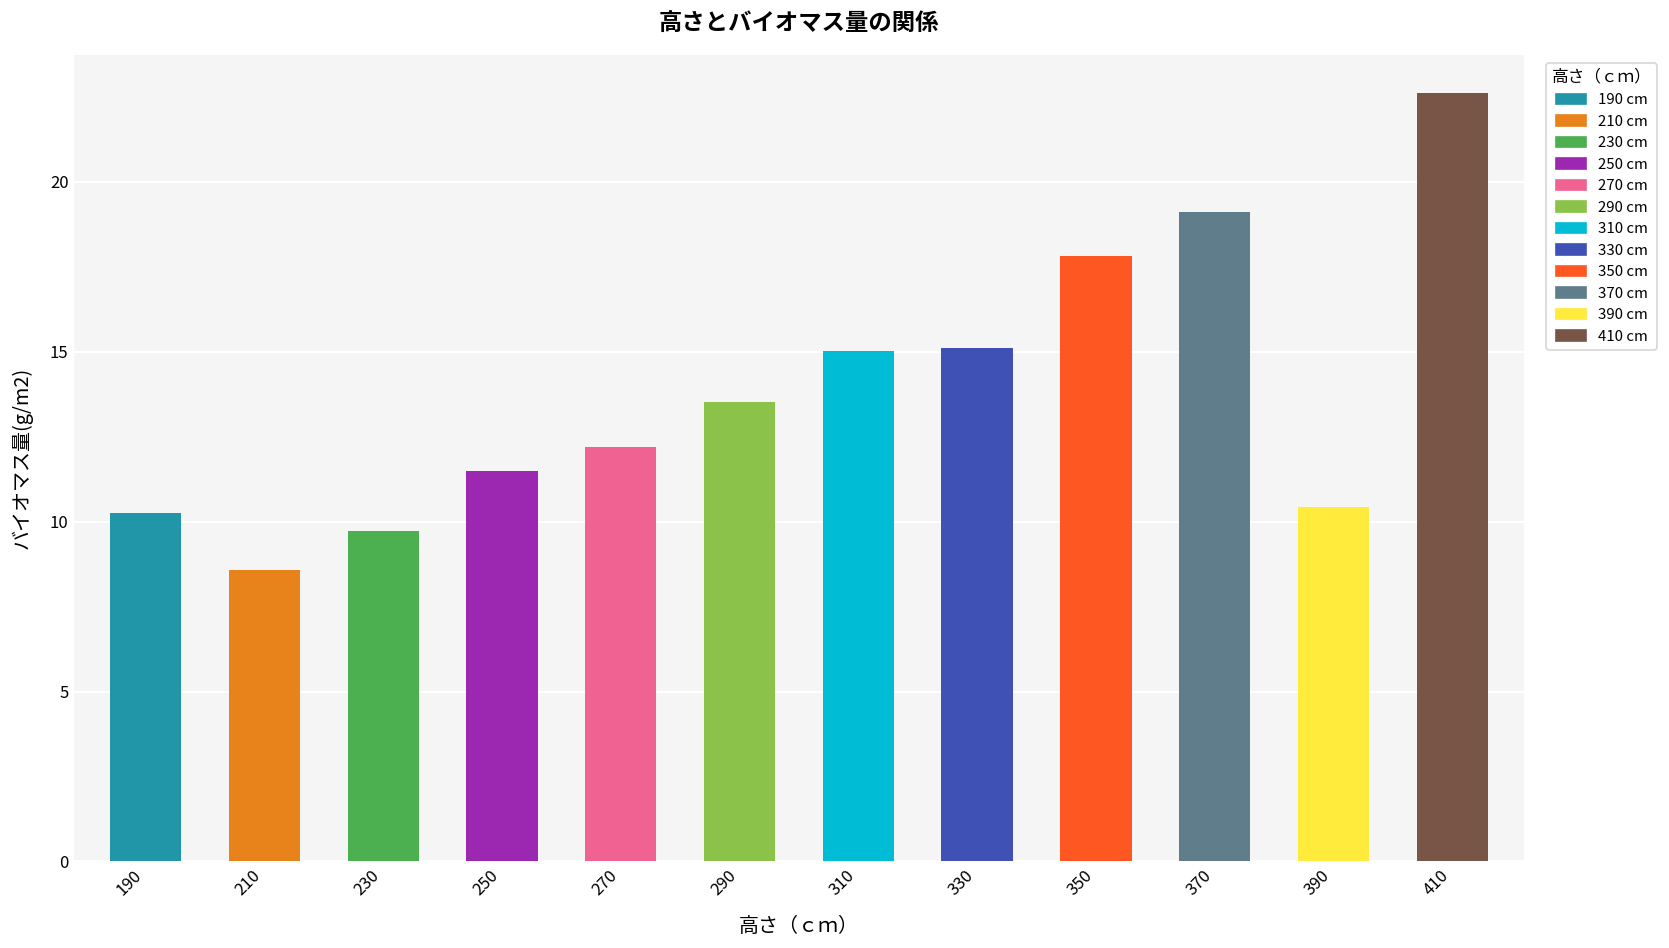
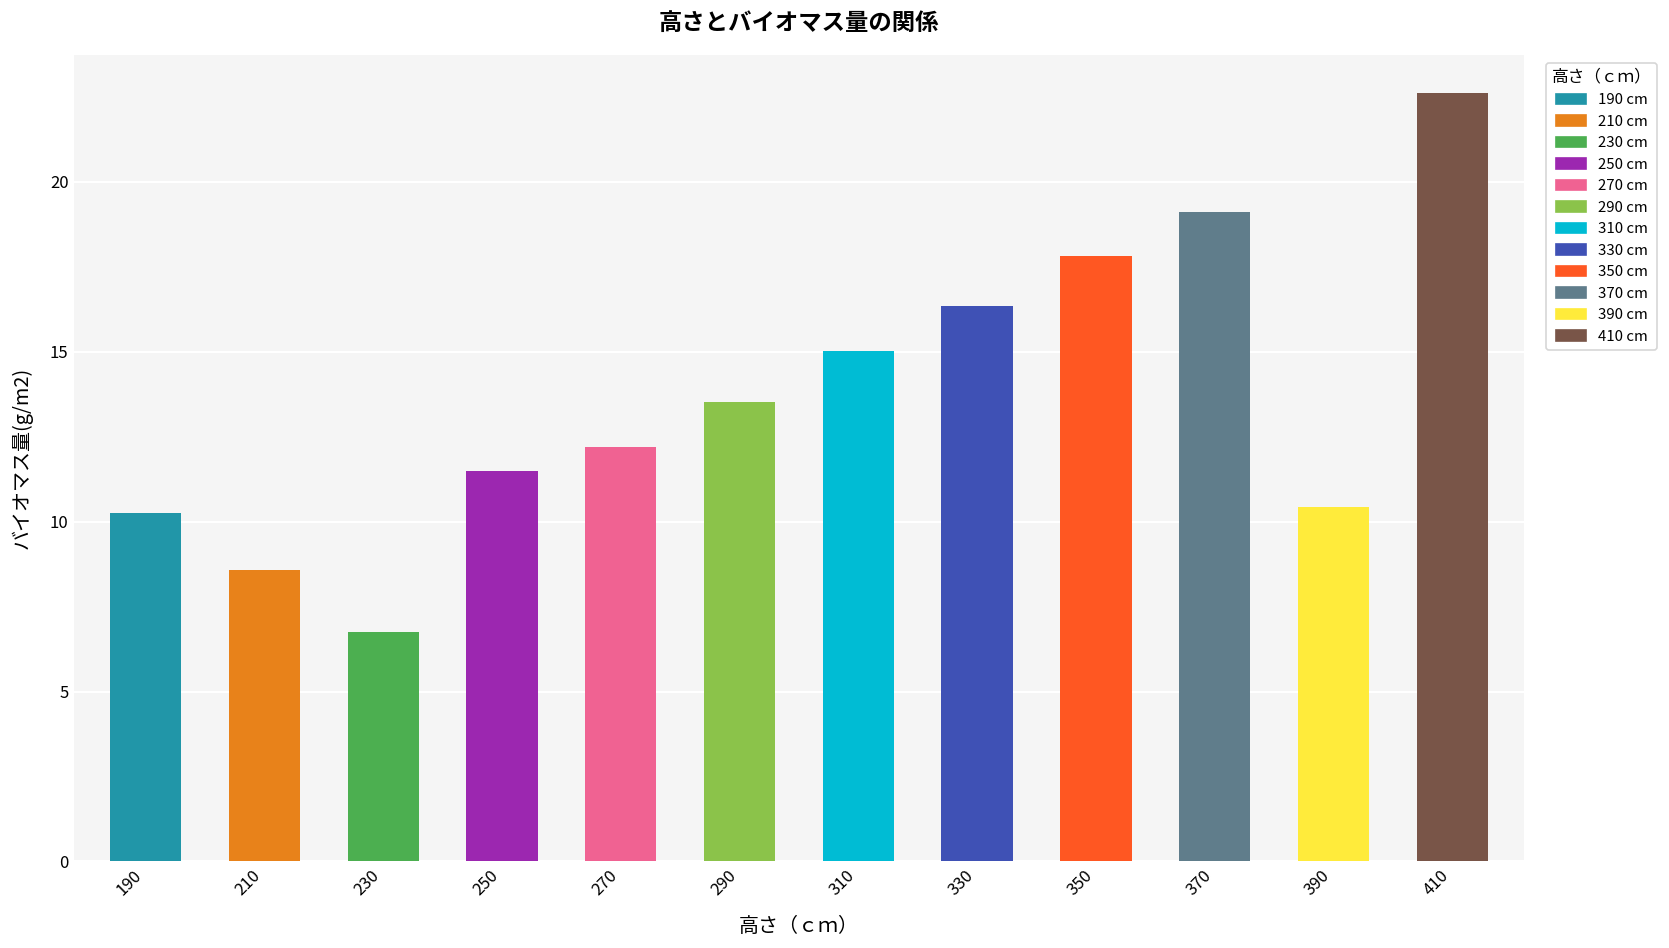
  {
    "190": 10.3,
    "210": 8.6,
-   "230": 9.7,
+   "230": 6.7,
    "250": 11.5,
    "270": 12.2,
    "290": 13.5,
    "310": 15.0,
-   "330": 15.1,
+   "330": 16.3,
    "350": 17.8,
    "370": 19.1,
    "390": 10.4,
    "410": 22.6
  }
